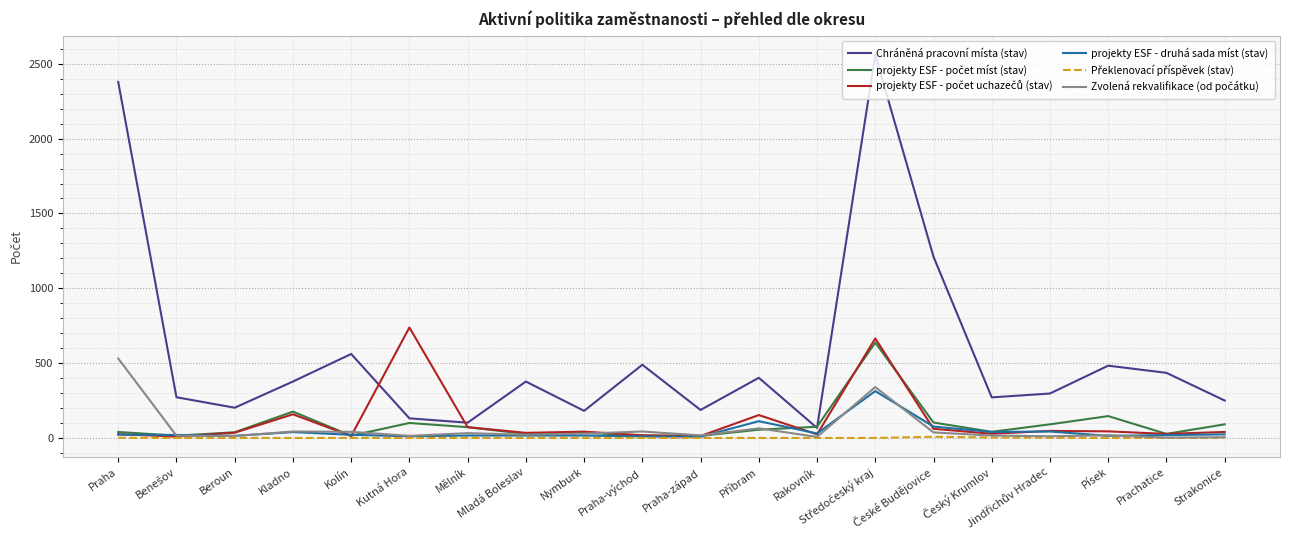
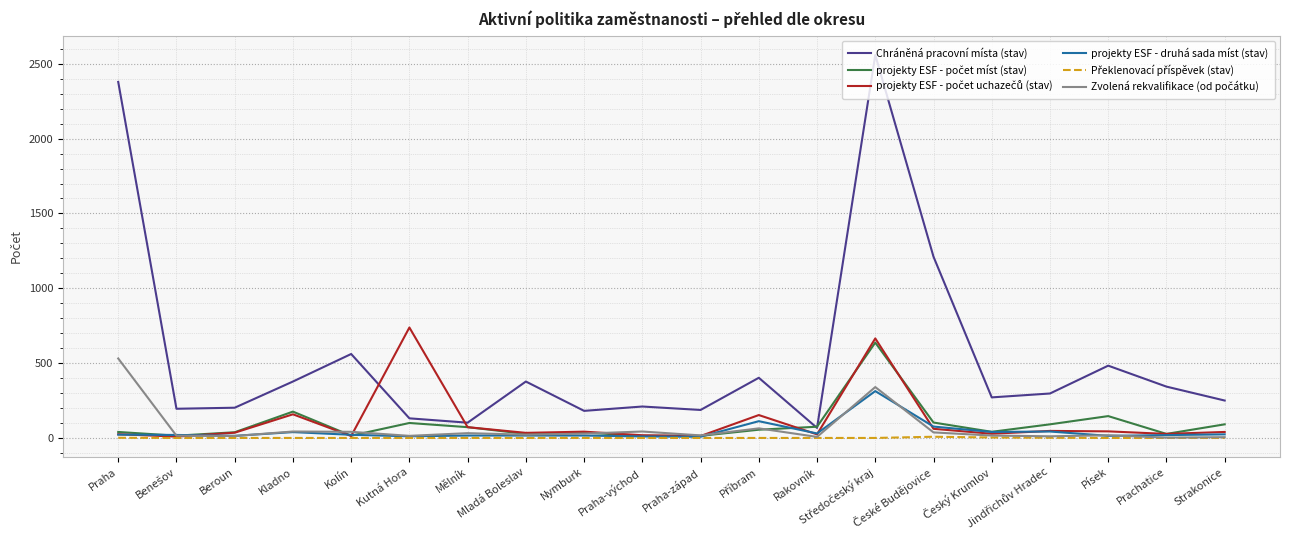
  {
    "Chráněná pracovní místa (stav)": {
      "Praha": 2380,
-     "Benešov": 270,
+     "Benešov": 200,
      "Beroun": 200,
      "Kladno": 380,
      "Kolín": 560,
      "Kutná Hora": 130,
      "Mělník": 100,
      "Mladá Boleslav": 380,
      "Nymburk": 180,
-     "Praha-východ": 490,
+     "Praha-východ": 210,
      "Praha-západ": 190,
      "Příbram": 400,
      "České Budějovice": 1210,
      "Český Krumlov": 270,
      "Jindřichův Hradec": 300,
      "Písek": 480,
-     "Prachatice": 440,
+     "Prachatice": 340,
      "Strakonice": 250
    },
    "projekty ESF - počet míst (stav)": {
      "Kladno": 180,
      "Kutná Hora": 100,
      "Středočeský kraj": 640,
      "České Budějovice": 100,
      "Jindřichův Hradec": 90,
      "Písek": 150,
      "Strakonice": 90
    },
    "projekty ESF - počet uchazečů (stav)": {
      "Kladno": 160,
      "Kutná Hora": 740,
      "Příbram": 150,
      "Středočeský kraj": 670,
      "Písek": 40
    },
    "projekty ESF - druhá sada míst (stav)": {
      "Příbram": 110,
      "Středočeský kraj": 310
    },
    "Překlenovací příspěvek (stav)": {
      "Praha": 0,
      "Kladno": 0,
      "Příbram": 0,
      "Středočeský kraj": 0,
      "České Budějovice": 10
    },
    "Zvolená rekvalifikace (od počátku)": {
      "Praha": 530,
      "Kolín": 40,
      "Praha-východ": 40,
      "Středočeský kraj": 340,
      "České Budějovice": 40
    }
  }
